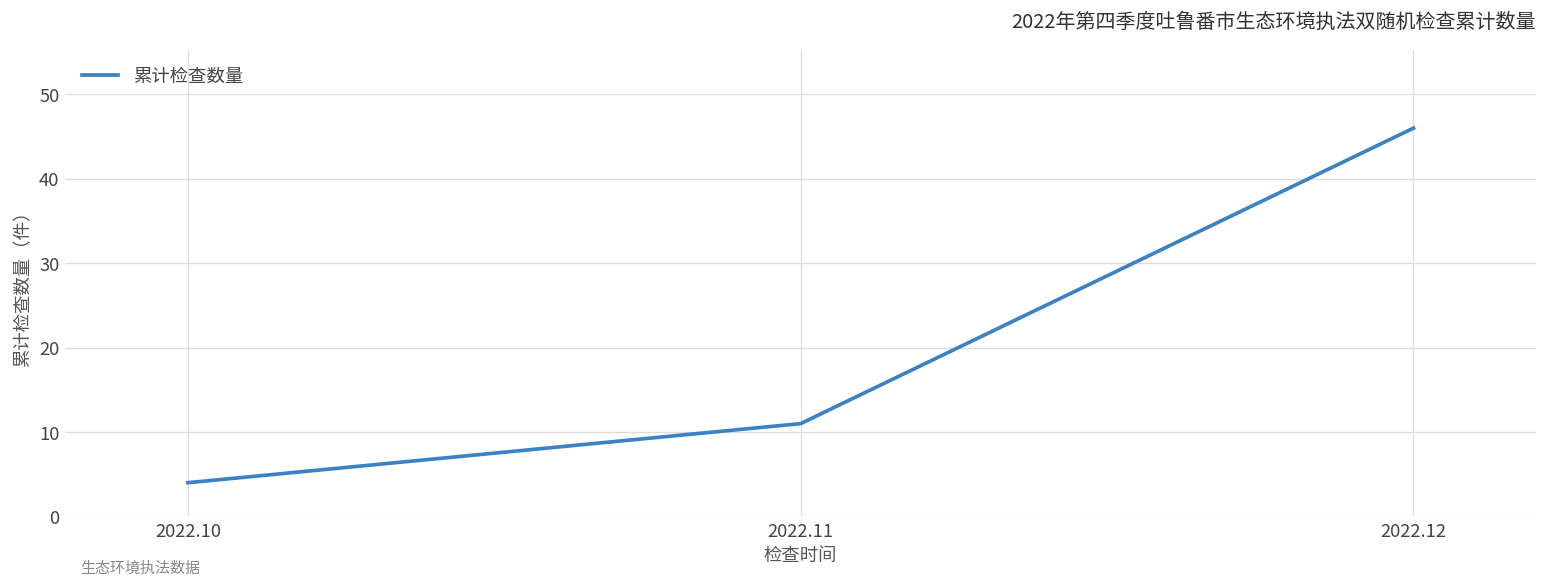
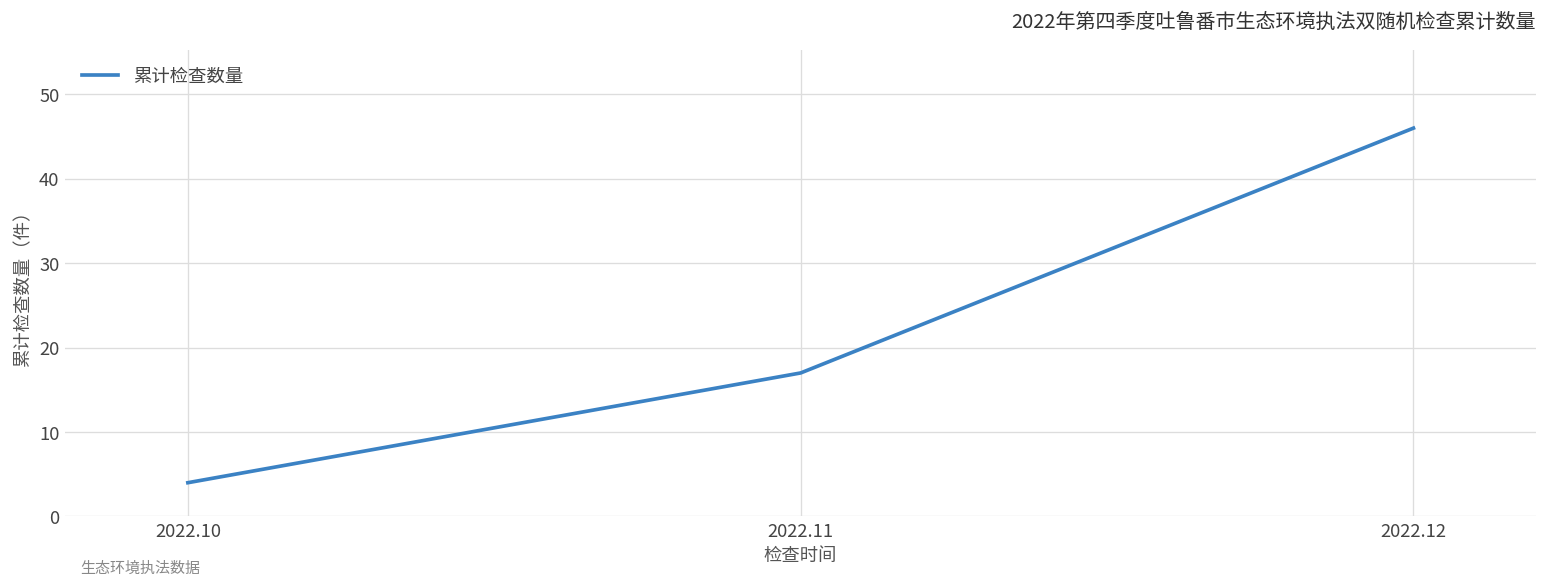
  {
    "2022.10": 4,
-   "2022.11": 11,
+   "2022.11": 17,
    "2022.12": 46
  }
